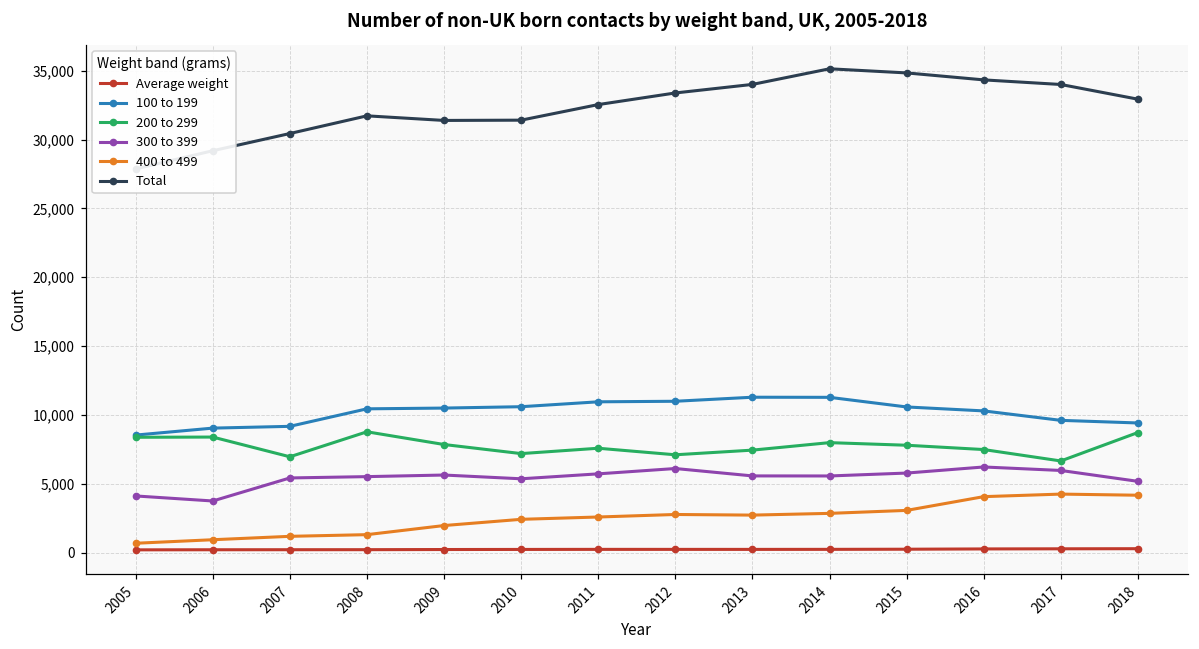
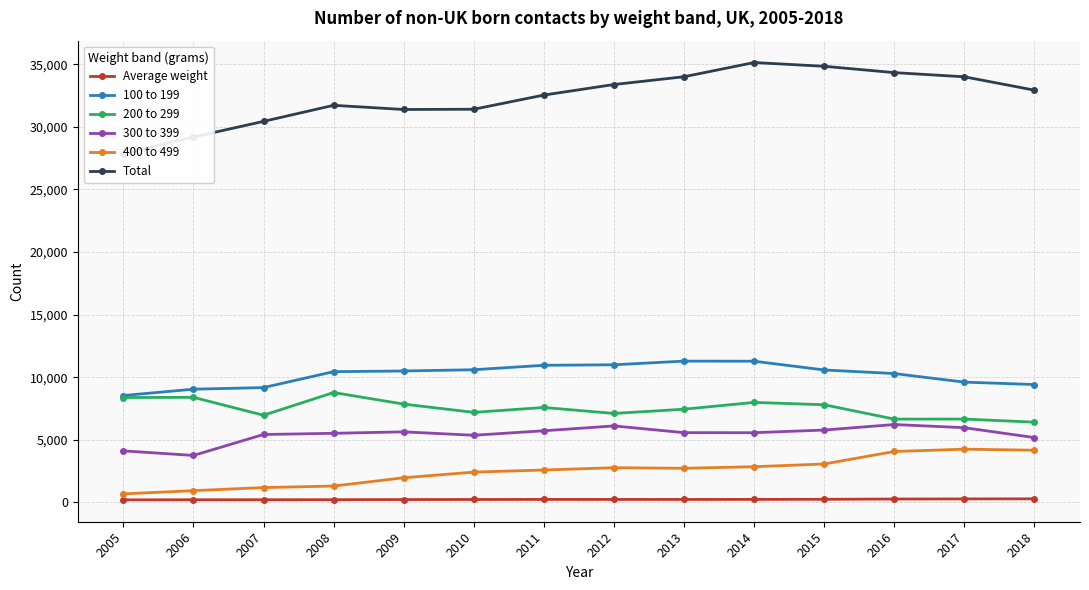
  {
    "Average weight": {
      "2005": "200",
      "2006": "200",
      "2007": "200",
      "2008": "200",
      "2009": "200",
      "2010": "200",
      "2011": "200",
      "2012": "200",
      "2013": "200",
      "2014": "200",
      "2015": "200",
      "2016": "300",
      "2017": "300",
      "2018": "300"
    },
    "100 to 199": {
      "2006": "9,000",
      "2007": "9,200",
      "2008": "10,400",
      "2009": "10,500",
      "2010": "10,600",
      "2011": "11,000",
      "2012": "11,000",
      "2013": "11,300",
      "2014": "11,300",
      "2015": "10,600",
      "2016": "10,300",
      "2017": "9,600",
      "2018": "9,400"
    },
    "200 to 299": {
      "2006": "8,400",
      "2007": "7,000",
      "2008": "8,800",
      "2009": "7,900",
      "2010": "7,200",
      "2011": "7,600",
      "2012": "7,100",
      "2013": "7,400",
      "2014": "8,000",
      "2015": "7,800",
-     "2016": "7,500",
+     "2016": "6,700",
      "2017": "6,700",
-     "2018": "8,700"
+     "2018": "6,400"
    },
    "300 to 399": {
      "2005": "4,100",
      "2006": "3,800",
      "2007": "5,400",
      "2008": "5,500",
      "2009": "5,600",
      "2010": "5,400",
      "2011": "5,700",
      "2012": "6,100",
      "2013": "5,600",
      "2014": "5,600",
      "2015": "5,800",
      "2016": "6,200",
      "2017": "6,000",
      "2018": "5,200"
    },
    "400 to 499": {
      "2005": "700",
      "2006": "900",
      "2007": "1,200",
      "2008": "1,300",
      "2009": "2,000",
      "2010": "2,400",
      "2011": "2,600",
      "2012": "2,800",
      "2013": "2,700",
      "2014": "2,900",
      "2015": "3,100",
      "2016": "4,100",
      "2017": "4,300",
      "2018": "4,200"
    },
    "Total": {
      "2007": "30,400",
      "2008": "31,700",
      "2009": "31,400",
      "2010": "31,400",
      "2011": "32,500",
      "2012": "33,400",
      "2013": "34,000",
      "2014": "35,100",
      "2015": "34,800",
      "2016": "34,300",
      "2017": "34,000",
      "2018": "32,900"
    }
  }
